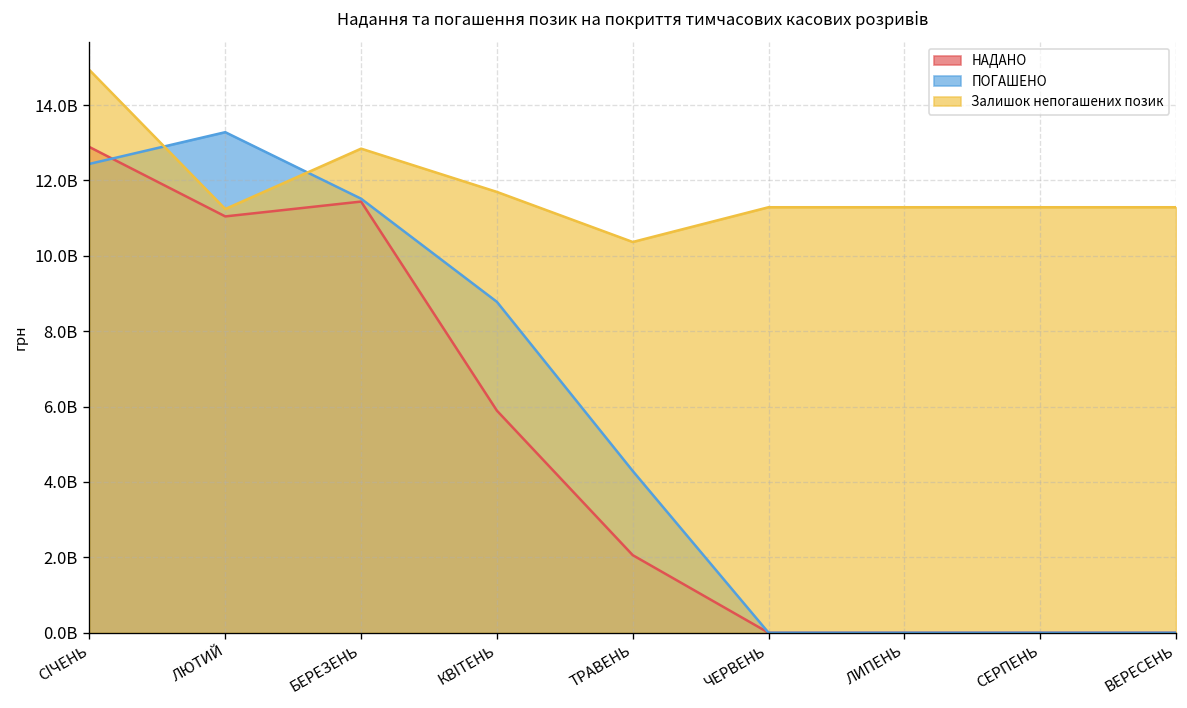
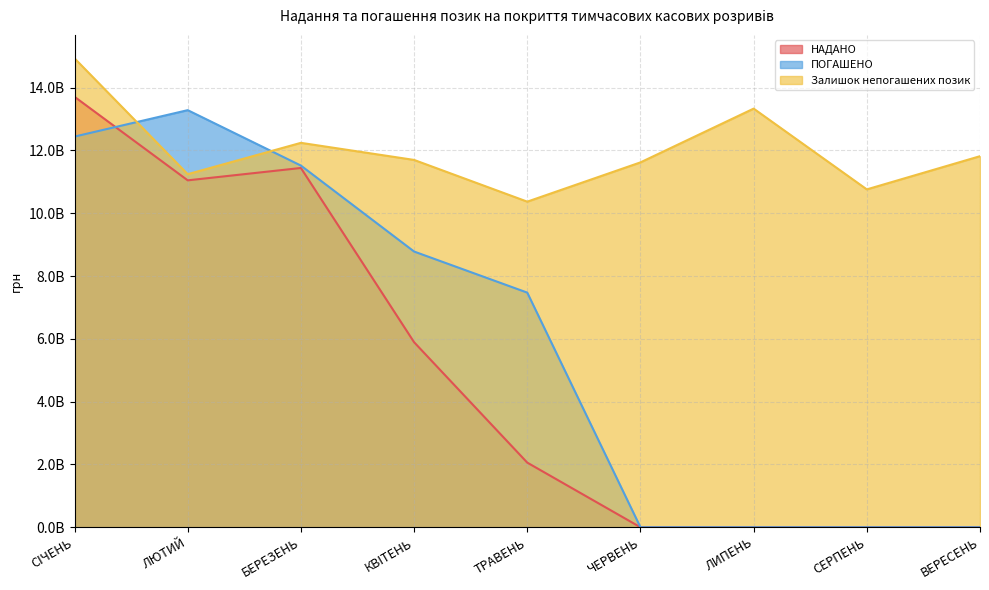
  {
    "НАДАНО": {
-     "СІЧЕНЬ": 12900000000,
+     "СІЧЕНЬ": 13700000000,
      "ЛЮТИЙ": 11000000000,
      "КВІТЕНЬ": 5900000000,
      "ТРАВЕНЬ": 2100000000
    },
    "ПОГАШЕНО": {
      "СІЧЕНЬ": 12400000000,
      "ЛЮТИЙ": 13300000000,
      "КВІТЕНЬ": 8800000000,
-     "ТРАВЕНЬ": 4300000000
+     "ТРАВЕНЬ": 7500000000
    },
    "Залишок непогашених позик": {
      "СІЧЕНЬ": 14900000000,
      "ЛЮТИЙ": 11200000000,
-     "БЕРЕЗЕНЬ": 12800000000,
+     "БЕРЕЗЕНЬ": 12200000000,
      "КВІТЕНЬ": 11700000000,
      "ТРАВЕНЬ": 10400000000,
-     "ЧЕРВЕНЬ": 11300000000,
-     "ЛИПЕНЬ": 11300000000,
-     "СЕРПЕНЬ": 11300000000,
-     "ВЕРЕСЕНЬ": 11300000000
+     "ЧЕРВЕНЬ": 11600000000,
+     "ЛИПЕНЬ": 13300000000,
+     "СЕРПЕНЬ": 10800000000,
+     "ВЕРЕСЕНЬ": 11800000000
    }
  }
